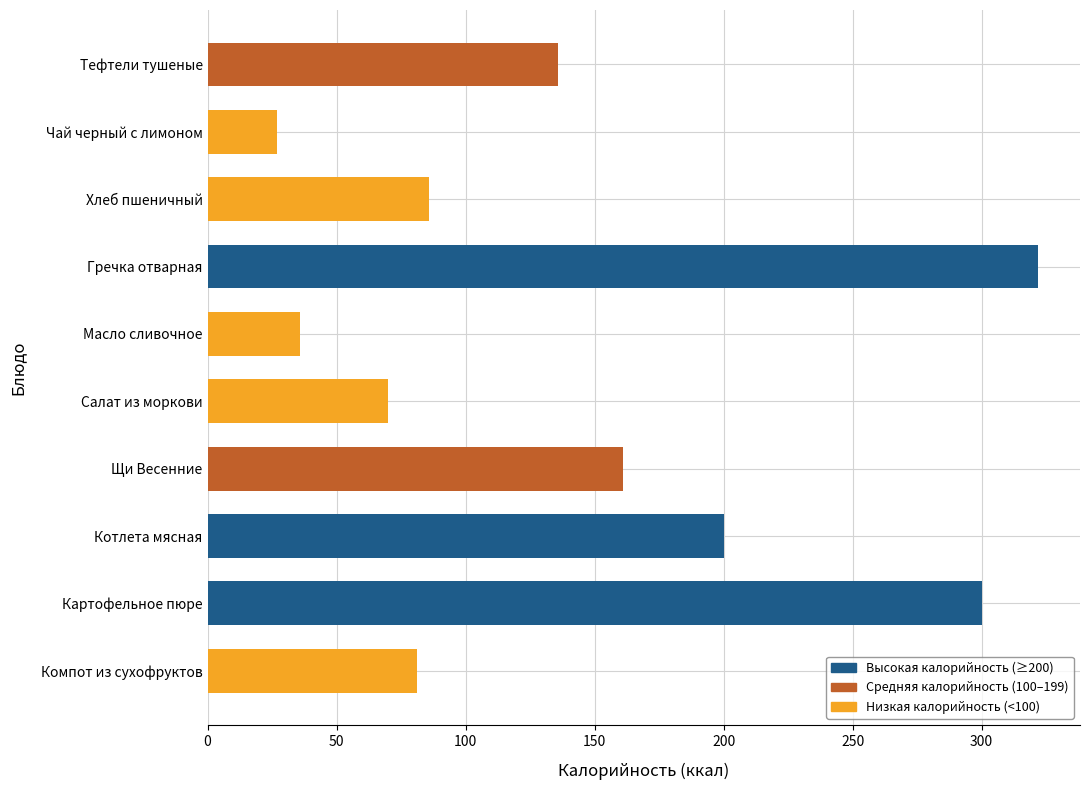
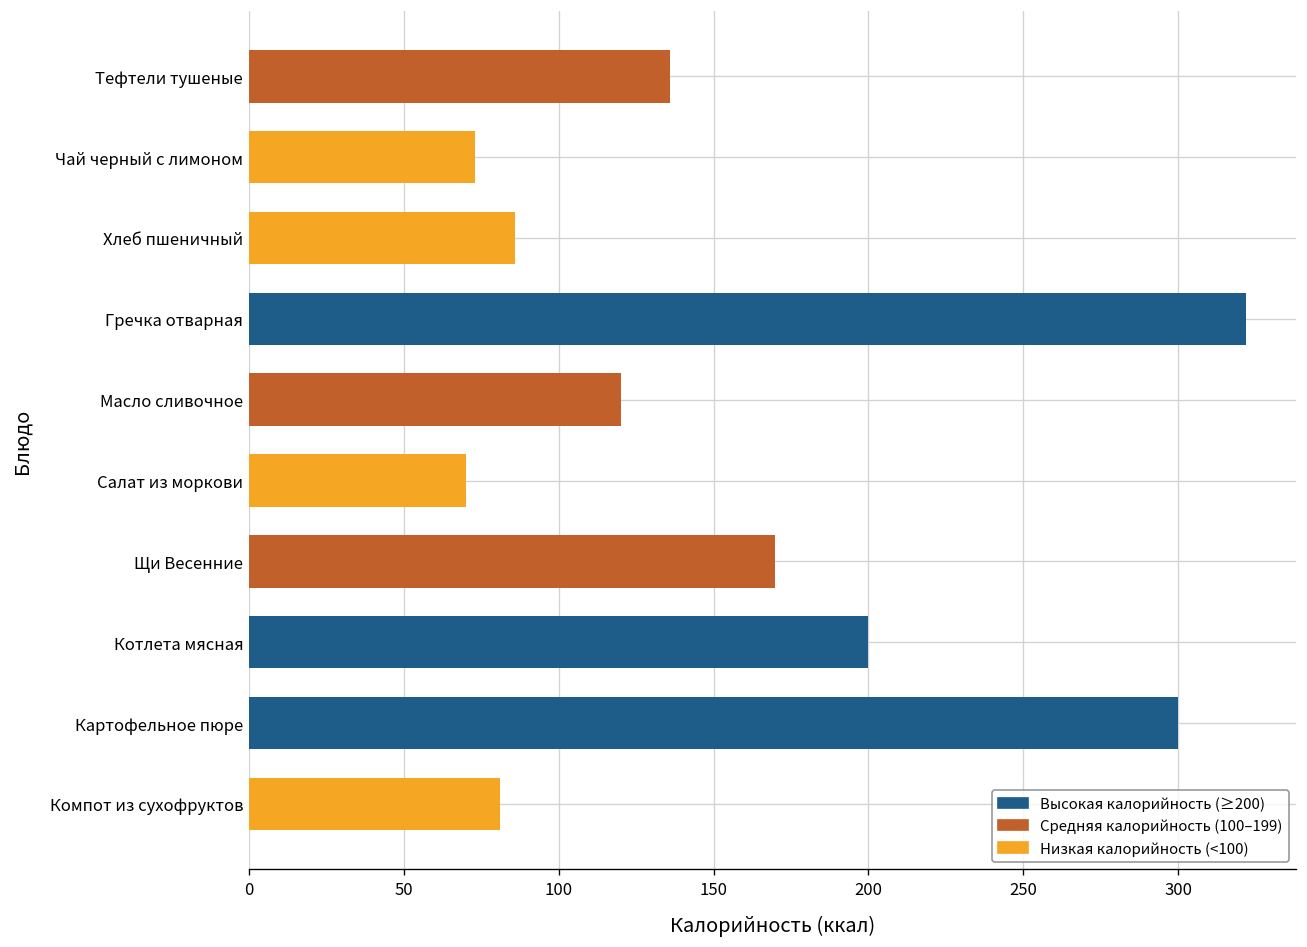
  {
    "Тефтели тушеные": 136,
-   "Чай черный с лимоном": 27,
+   "Чай черный с лимоном": 73,
    "Хлеб пшеничный": 86,
    "Гречка отварная": 322,
-   "Масло сливочное": 36,
+   "Масло сливочное": 120,
    "Салат из моркови": 70,
-   "Щи Весенние": 161,
+   "Щи Весенние": 170,
    "Котлета мясная": 200,
    "Картофельное пюре": 300,
    "Компот из сухофруктов": 81
  }
